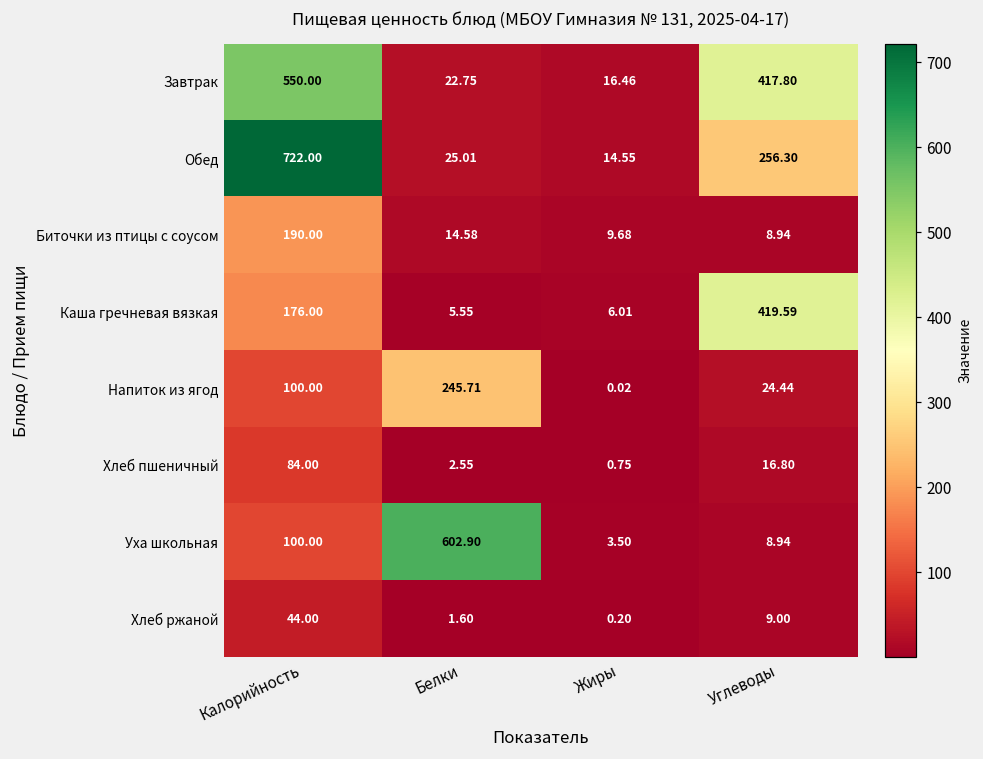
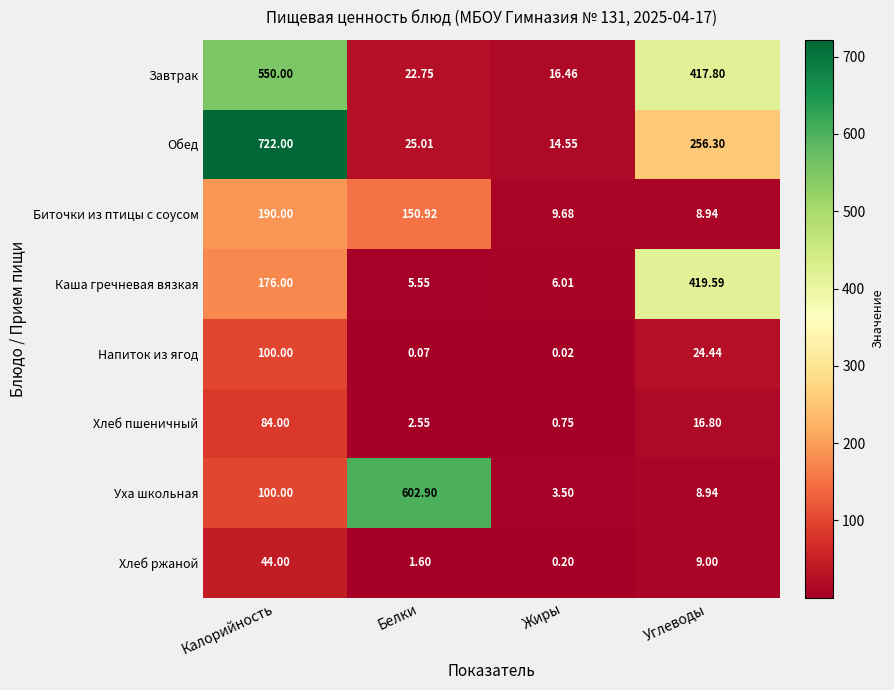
  {
    "Завтрак": {
      "Калорийность": 550.00,
      "Белки": 22.75,
      "Жиры": 16.46,
      "Углеводы": 417.80
    },
    "Обед": {
      "Калорийность": 722.00,
      "Белки": 25.01,
      "Жиры": 14.55,
      "Углеводы": 256.30
    },
    "Биточки из птицы с соусом": {
      "Калорийность": 190.00,
-     "Белки": 14.58,
+     "Белки": 150.92,
      "Жиры": 9.68,
      "Углеводы": 8.94
    },
    "Каша гречневая вязкая": {
      "Калорийность": 176.00,
      "Белки": 5.55,
      "Жиры": 6.01,
      "Углеводы": 419.59
    },
    "Напиток из ягод": {
      "Калорийность": 100.00,
-     "Белки": 245.71,
+     "Белки": 0.07,
      "Жиры": 0.02,
      "Углеводы": 24.44
    },
    "Хлеб пшеничный": {
      "Калорийность": 84.00,
      "Белки": 2.55,
      "Жиры": 0.75,
      "Углеводы": 16.80
    },
    "Уха школьная": {
      "Калорийность": 100.00,
      "Белки": 602.90,
      "Жиры": 3.50,
      "Углеводы": 8.94
    },
    "Хлеб ржаной": {
      "Калорийность": 44.00,
      "Белки": 1.60,
      "Жиры": 0.20,
      "Углеводы": 9.00
    }
  }
